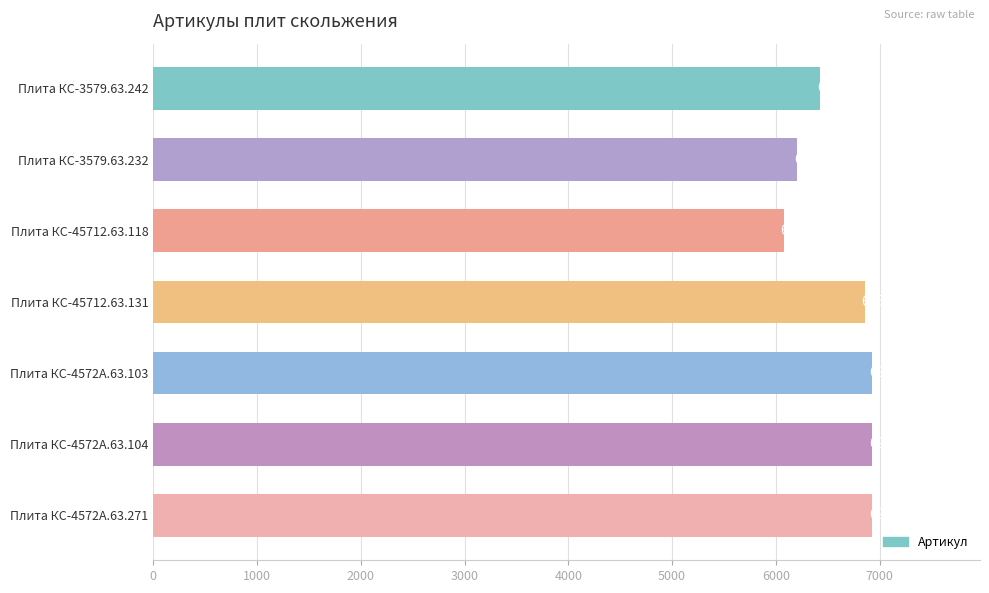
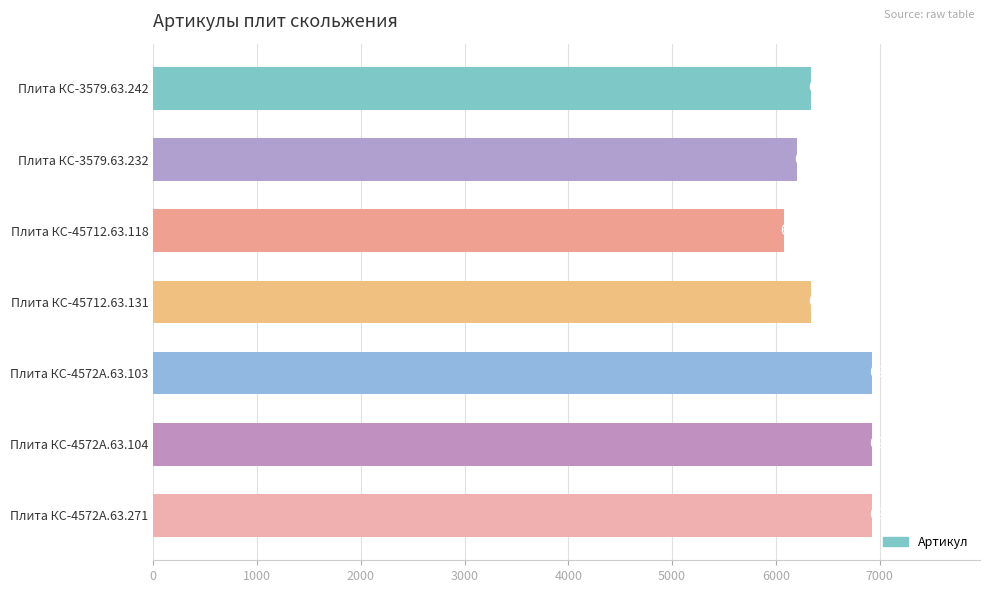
  {
-   "Плита КС-3579.63.242": 6430,
+   "Плита КС-3579.63.242": 6340,
    "Плита КС-3579.63.232": 6200,
    "Плита КС-45712.63.118": 6070,
-   "Плита КС-45712.63.131": 6860,
+   "Плита КС-45712.63.131": 6340,
    "Плита КС-4572А.63.103": 6930,
    "Плита КС-4572А.63.104": 6930,
    "Плита КС-4572А.63.271": 6930
  }
